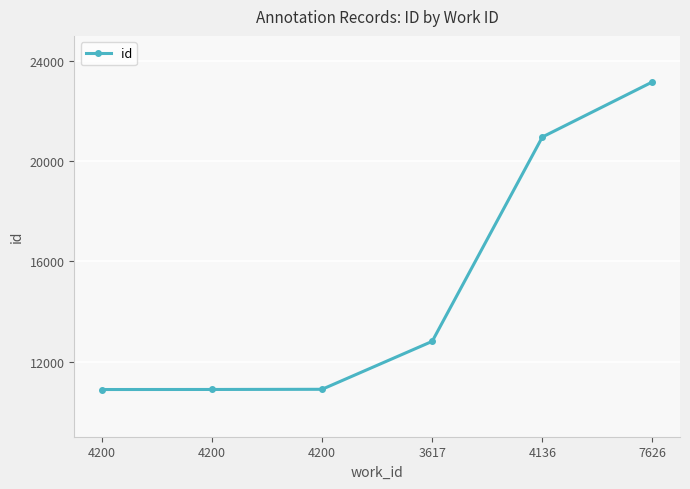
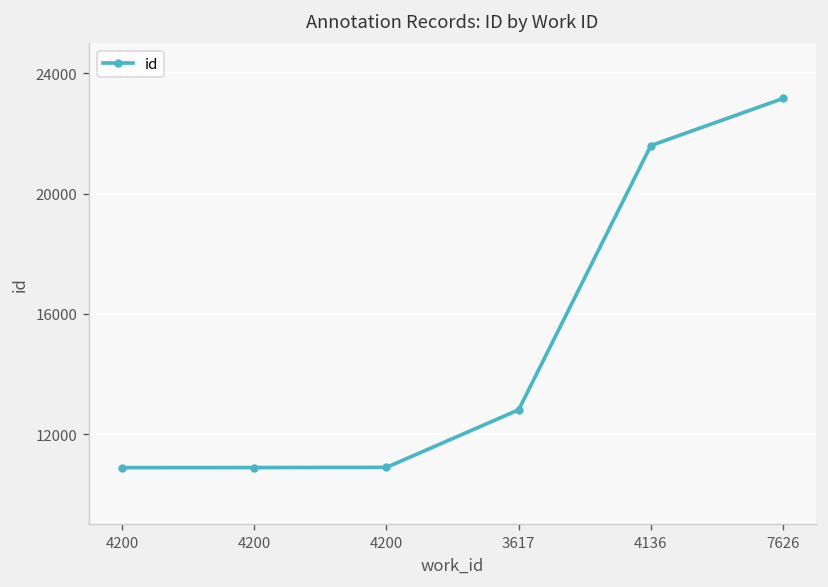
  {
    "3617": 12800,
-   "4136": 21000,
+   "4136": 21600,
    "7626": 23200
  }
